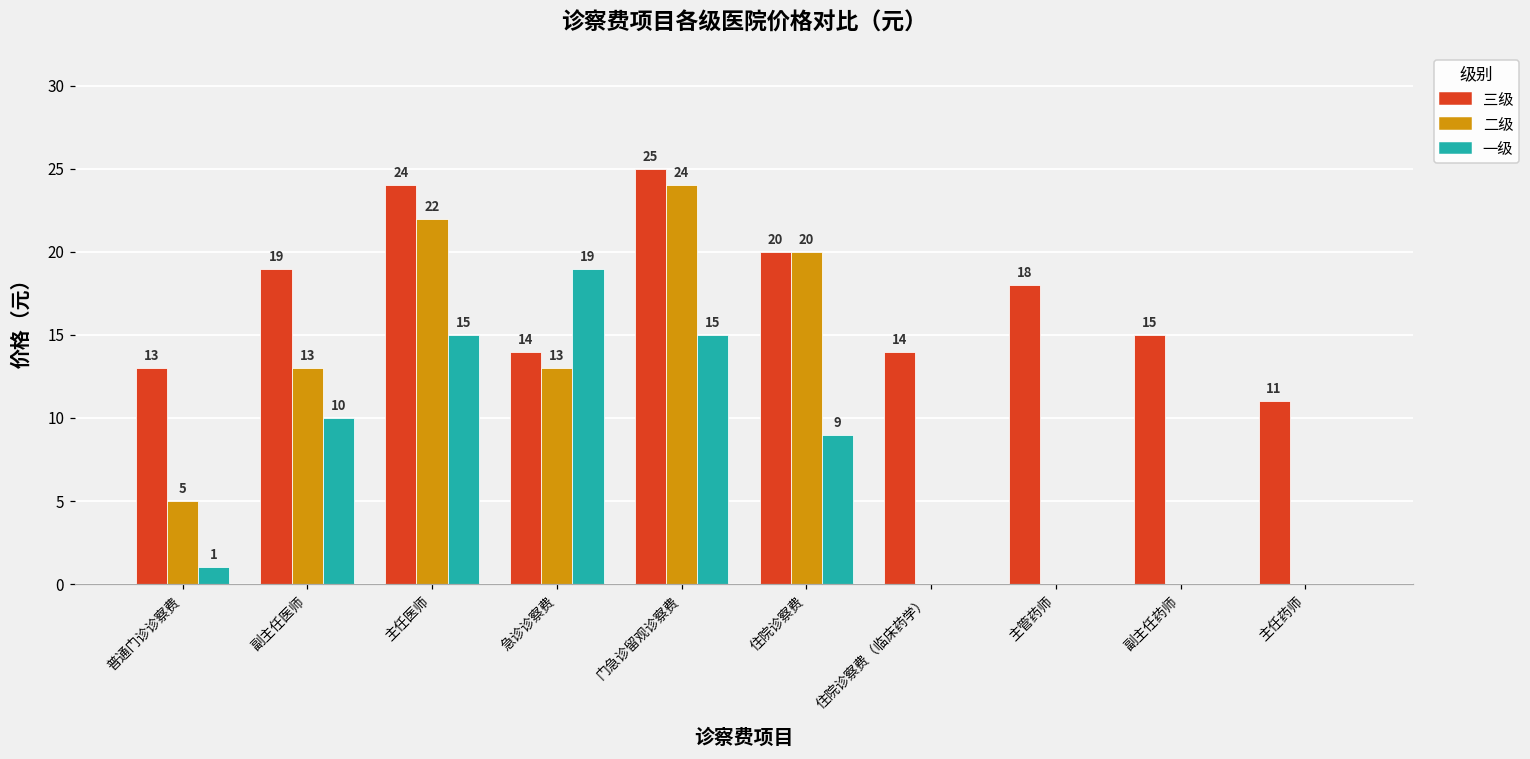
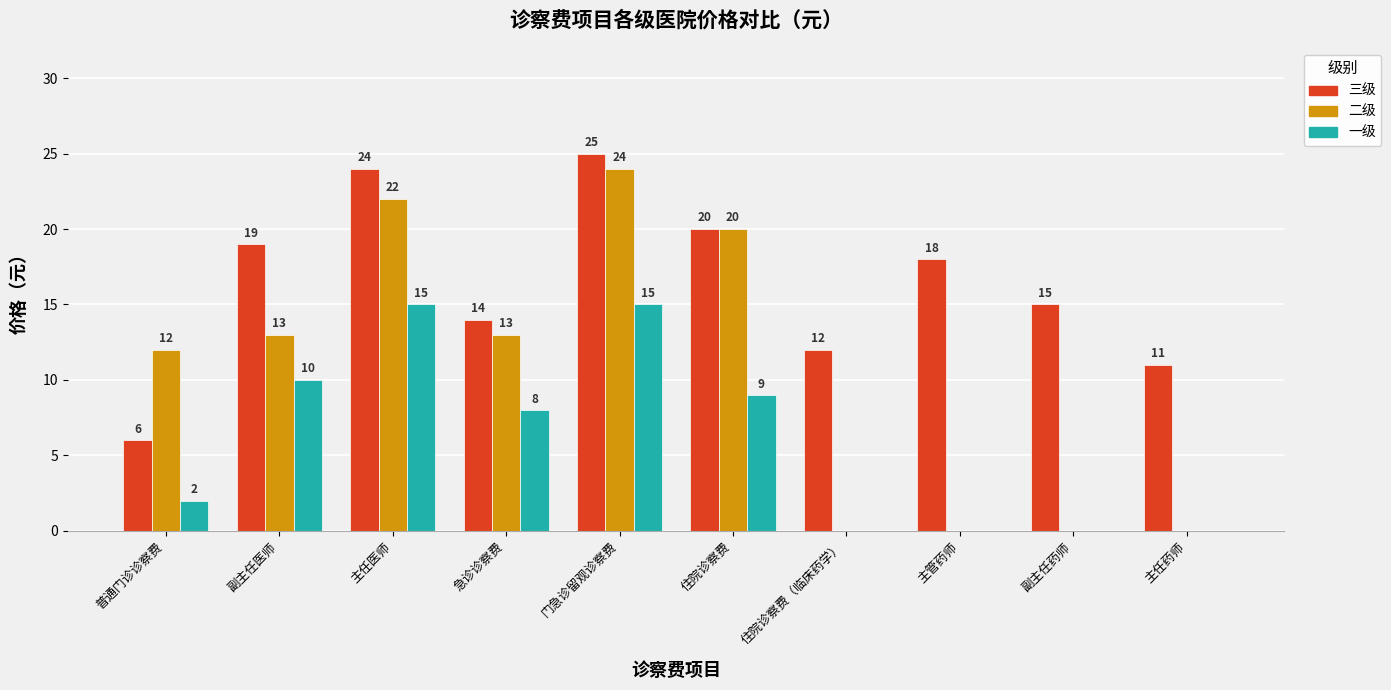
  {
    "三级": {
-     "普通门诊诊察费": 13,
+     "普通门诊诊察费": 6,
      "副主任医师": 19,
      "主任医师": 24,
      "急诊诊察费": 14,
      "门急诊留观诊察费": 25,
      "住院诊察费": 20,
-     "住院诊察费（临床药学）": 14,
+     "住院诊察费（临床药学）": 12,
      "主管药师": 18,
      "副主任药师": 15,
      "主任药师": 11
    },
    "二级": {
-     "普通门诊诊察费": 5,
+     "普通门诊诊察费": 12,
      "副主任医师": 13,
      "主任医师": 22,
      "急诊诊察费": 13,
      "门急诊留观诊察费": 24,
      "住院诊察费": 20
    },
    "一级": {
-     "普通门诊诊察费": 1,
+     "普通门诊诊察费": 2,
      "副主任医师": 10,
      "主任医师": 15,
-     "急诊诊察费": 19,
+     "急诊诊察费": 8,
      "门急诊留观诊察费": 15,
      "住院诊察费": 9
    }
  }
